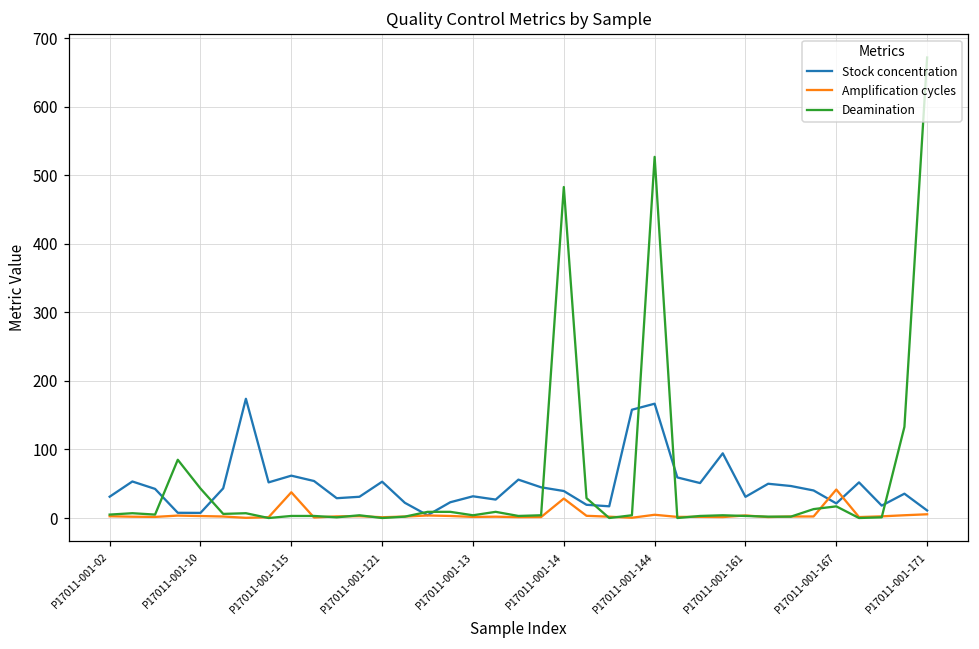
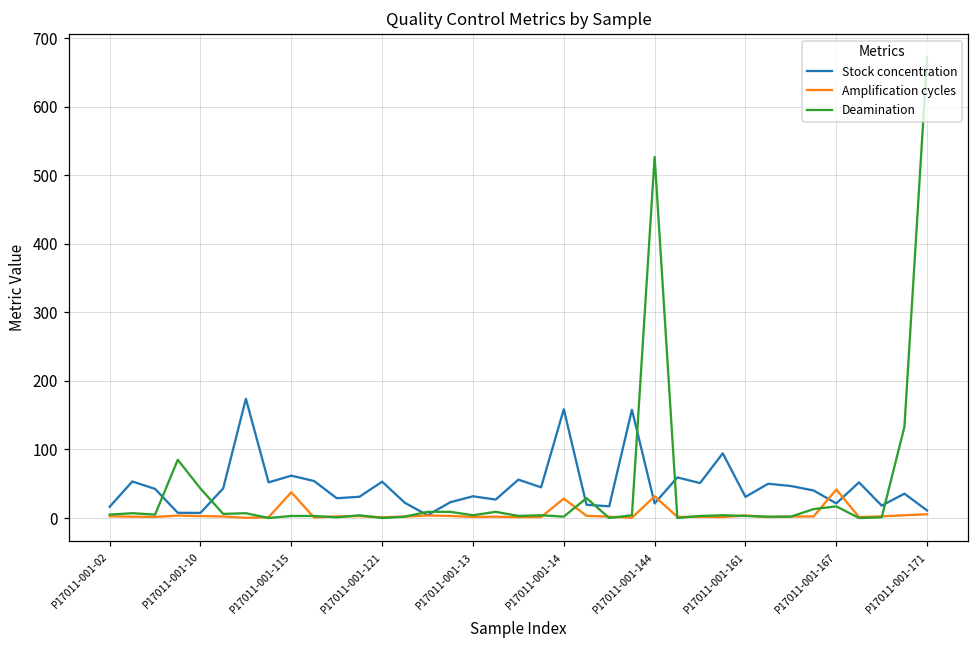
  {
    "Stock concentration": {
-     "P17011-001-02": 30,
+     "P17011-001-02": 20,
      "P17011-001-10": 10,
      "P17011-001-115": 60,
      "P17011-001-121": 50,
      "P17011-001-13": 30,
-     "P17011-001-14": 40,
-     "P17011-001-144": 170,
+     "P17011-001-14": 160,
+     "P17011-001-144": 20,
      "P17011-001-161": 30,
      "P17011-001-167": 20,
      "P17011-001-171": 10
    },
    "Amplification cycles": {
      "P17011-001-10": 0,
      "P17011-001-115": 40,
      "P17011-001-14": 30,
-     "P17011-001-144": 0,
+     "P17011-001-144": 30,
      "P17011-001-167": 40,
      "P17011-001-171": 10
    },
    "Deamination": {
      "P17011-001-10": 40,
      "P17011-001-115": 0,
-     "P17011-001-14": 480,
+     "P17011-001-14": 0,
      "P17011-001-144": 530,
      "P17011-001-167": 20
    }
  }
